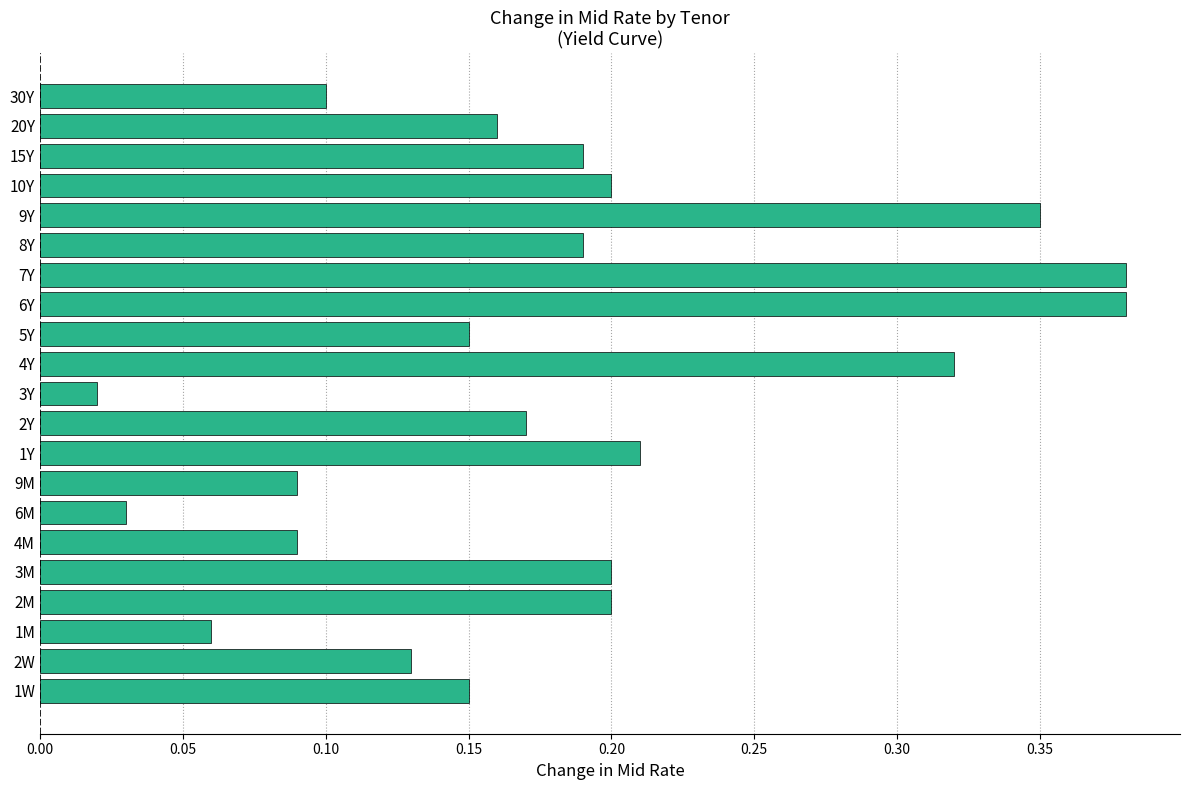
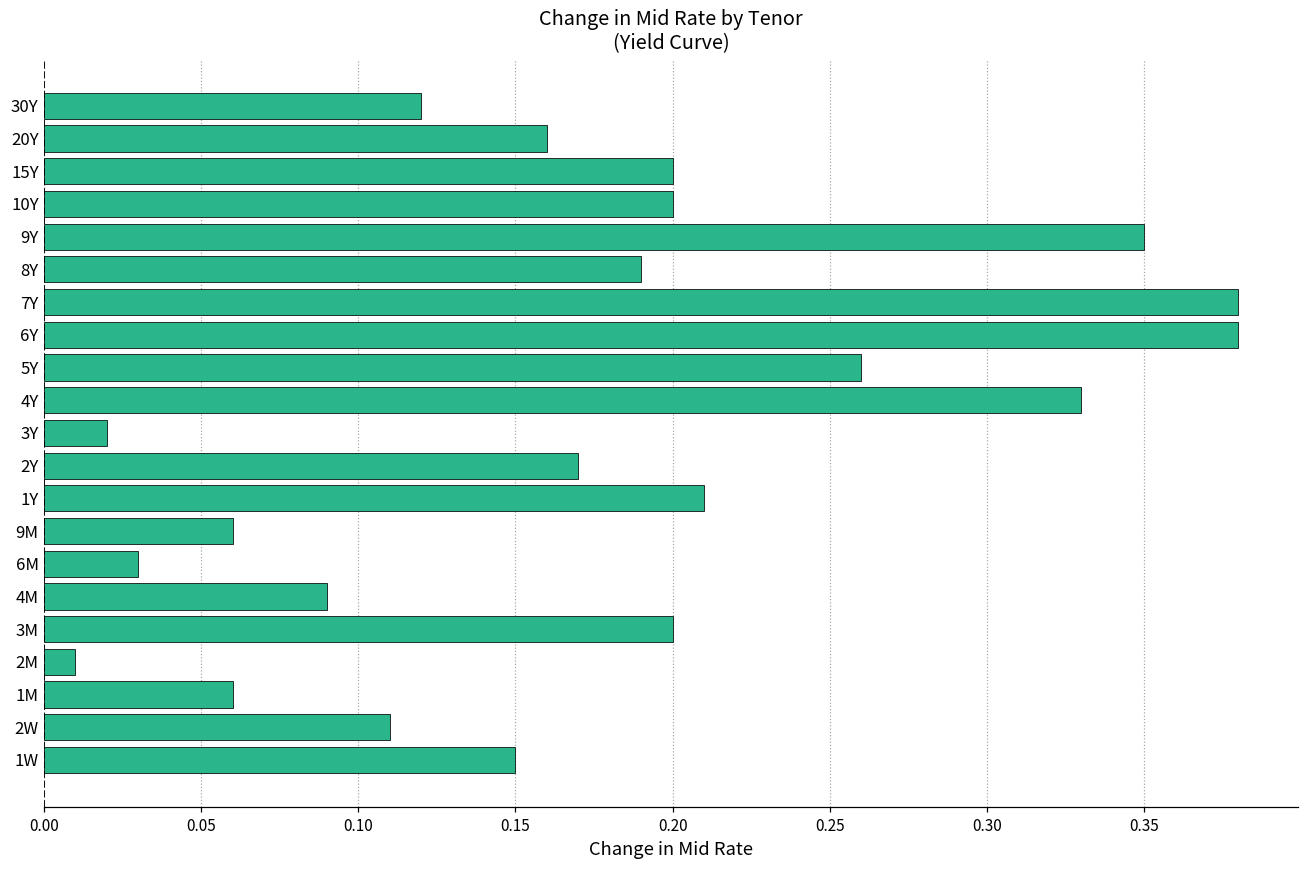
  {
-   "30Y": 0.10,
+   "30Y": 0.12,
    "20Y": 0.16,
-   "15Y": 0.19,
+   "15Y": 0.20,
    "10Y": 0.20,
    "9Y": 0.35,
    "8Y": 0.19,
    "7Y": 0.38,
    "6Y": 0.38,
-   "5Y": 0.15,
-   "4Y": 0.32,
+   "5Y": 0.26,
+   "4Y": 0.33,
    "3Y": 0.02,
    "2Y": 0.17,
    "1Y": 0.21,
-   "9M": 0.09,
+   "9M": 0.06,
    "6M": 0.03,
    "4M": 0.09,
    "3M": 0.20,
-   "2M": 0.20,
+   "2M": 0.01,
    "1M": 0.06,
-   "2W": 0.13,
+   "2W": 0.11,
    "1W": 0.15
  }
